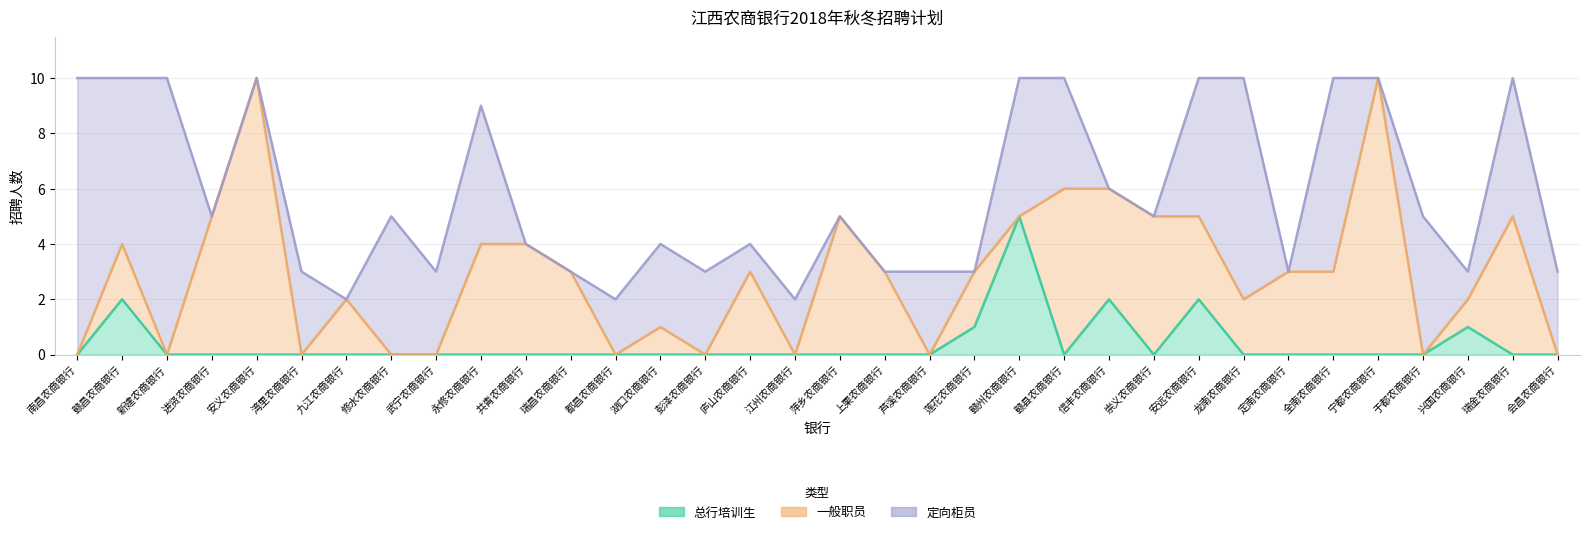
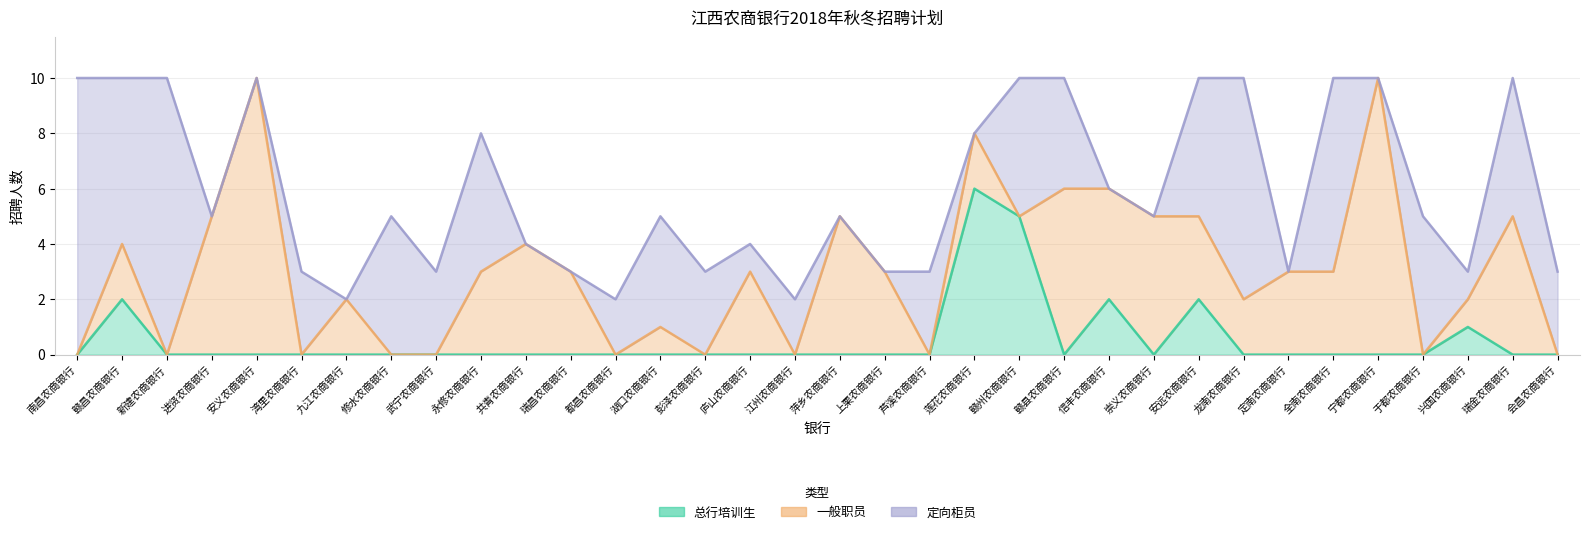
  {
    "总行培训生": {
      "赣昌农商银行": 2,
      "进贤农商银行": 0,
      "安义农商银行": 0,
      "九江农商银行": 0,
      "永修农商银行": 0,
      "共青农商银行": 0,
      "瑞昌农商银行": 0,
      "湖口农商银行": 0,
      "庐山农商银行": 0,
      "萍乡农商银行": 0,
      "上栗农商银行": 0,
-     "莲花农商银行": 1,
+     "莲花农商银行": 6,
      "赣县农商银行": 0,
      "信丰农商银行": 2,
      "崇义农商银行": 0,
      "安远农商银行": 2,
      "龙南农商银行": 0,
      "定南农商银行": 0,
      "全南农商银行": 0,
      "宁都农商银行": 0,
      "兴国农商银行": 1,
      "瑞金农商银行": 0
    },
    "一般职员": {
      "赣昌农商银行": 4,
-     "永修农商银行": 4,
+     "永修农商银行": 3,
      "湖口农商银行": 1,
      "庐山农商银行": 3,
      "赣县农商银行": 6,
      "安远农商银行": 5,
      "龙南农商银行": 2,
      "全南农商银行": 3,
      "兴国农商银行": 2,
      "瑞金农商银行": 5
    },
    "定向柜员": {
      "南昌农商银行": 10,
      "赣昌农商银行": 6,
      "新建农商银行": 10,
      "湾里农商银行": 3,
      "修水农商银行": 5,
      "武宁农商银行": 3,
      "永修农商银行": 5,
      "都昌农商银行": 2,
-     "湖口农商银行": 3,
+     "湖口农商银行": 4,
      "彭泽农商银行": 3,
      "庐山农商银行": 1,
      "江州农商银行": 2,
      "芦溪农商银行": 3,
      "赣州农商银行": 5,
      "赣县农商银行": 4,
      "安远农商银行": 5,
      "龙南农商银行": 8,
      "全南农商银行": 7,
      "于都农商银行": 5,
      "兴国农商银行": 1,
      "瑞金农商银行": 5,
      "会昌农商银行": 3
    }
  }
